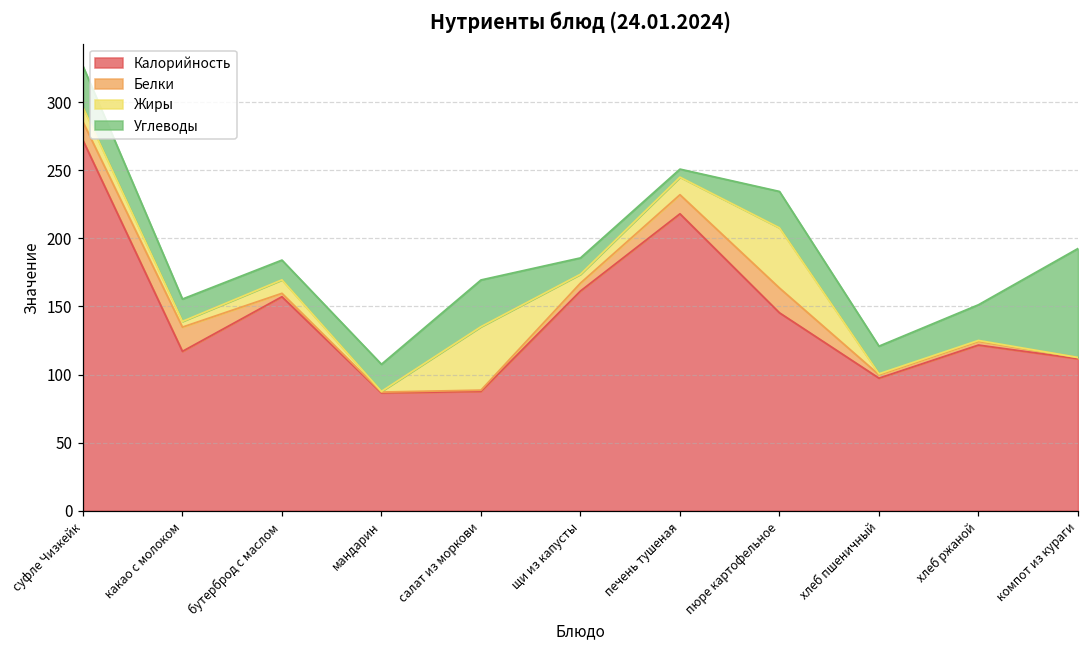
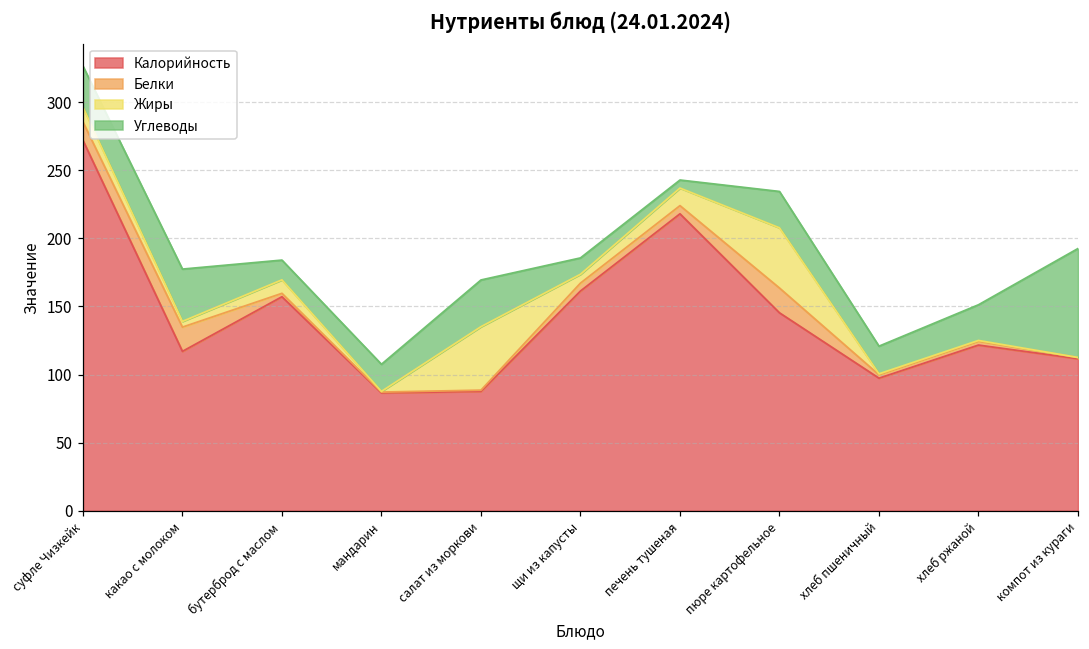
  {
    "Калорийность": {
      "суфле Чизкейк": 272,
      "какао с молоком": 117,
      "бутерброд с маслом": 157,
      "щи из капусты": 161,
      "печень тушеная": 218,
      "пюре картофельное": 145,
      "хлеб пшеничный": 97,
      "хлеб ржаной": 122
    },
    "Белки": {
      "суфле Чизкейк": 14,
      "какао с молоком": 18,
      "бутерброд с маслом": 3,
      "щи из капусты": 6,
-     "печень тушеная": 14,
+     "печень тушеная": 6,
      "пюре картофельное": 18
    },
    "Жиры": {
      "суфле Чизкейк": 11,
      "какао с молоком": 4,
      "бутерброд с маслом": 10,
      "салат из моркови": 47,
      "щи из капусты": 7,
      "печень тушеная": 13,
      "пюре картофельное": 44
    },
    "Углеводы": {
      "суфле Чизкейк": 30,
-     "какао с молоком": 16,
+     "какао с молоком": 38,
      "бутерброд с маслом": 15,
      "мандарин": 20,
      "салат из моркови": 34,
      "щи из капусты": 12,
      "печень тушеная": 6,
      "пюре картофельное": 27,
      "хлеб пшеничный": 20,
      "хлеб ржаной": 26,
      "компот из кураги": 80
    }
  }
